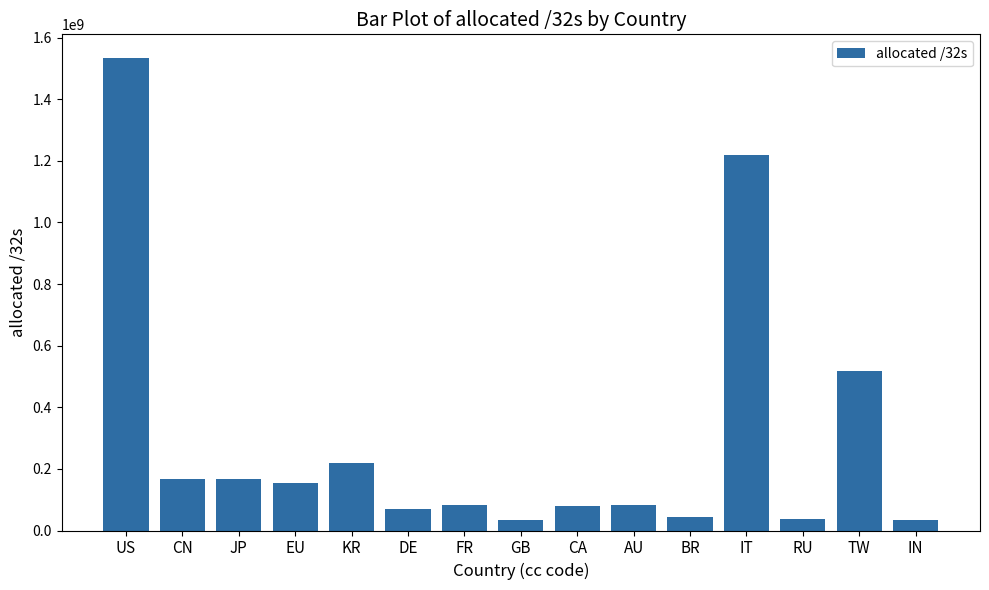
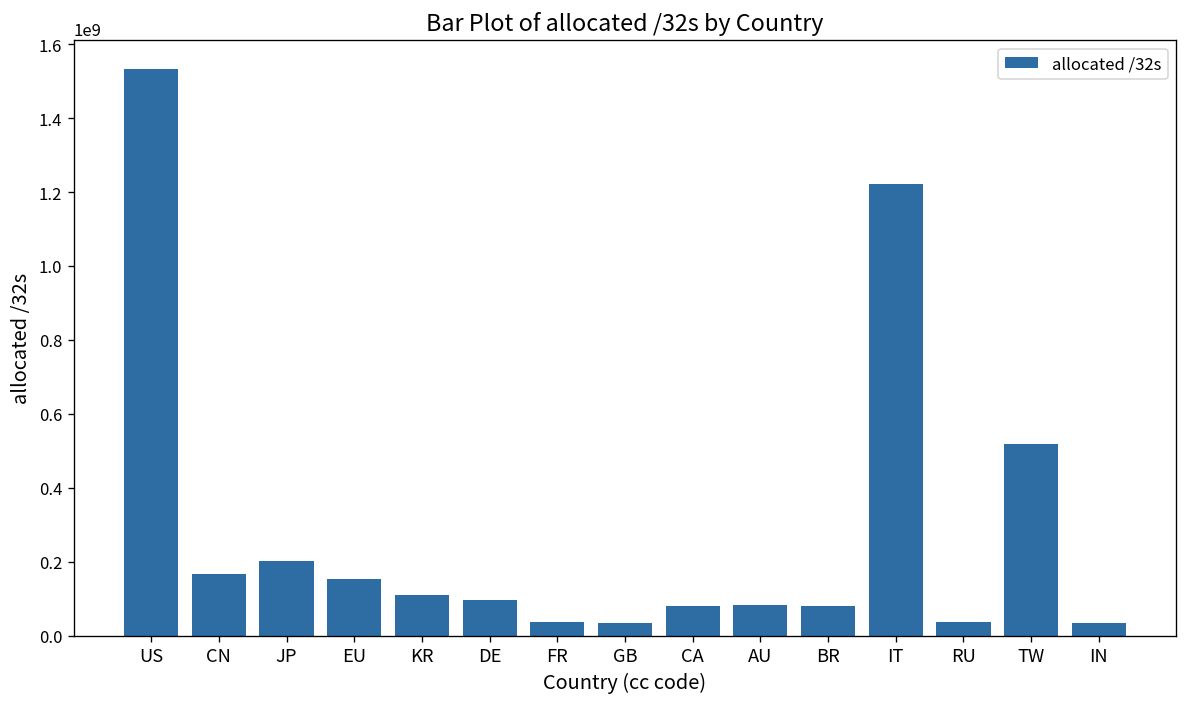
  {
    "US": 1530000000,
    "CN": 170000000,
-   "JP": 170000000,
+   "JP": 200000000,
    "EU": 150000000,
-   "KR": 220000000,
-   "DE": 70000000,
-   "FR": 80000000,
+   "KR": 110000000,
+   "DE": 100000000,
+   "FR": 40000000,
    "GB": 30000000,
    "CA": 80000000,
    "AU": 80000000,
-   "BR": 40000000,
+   "BR": 80000000,
    "IT": 1220000000,
    "RU": 40000000,
    "TW": 520000000,
    "IN": 30000000
  }
